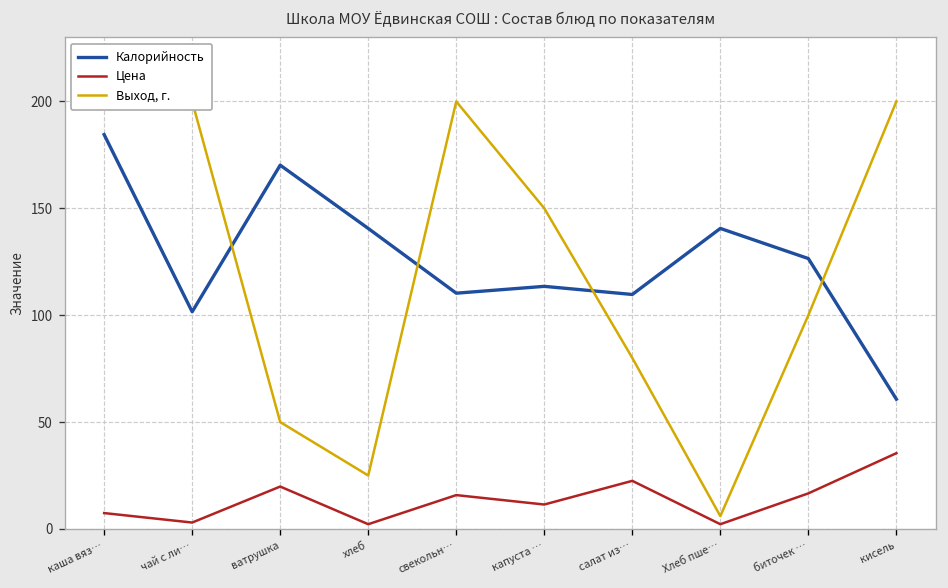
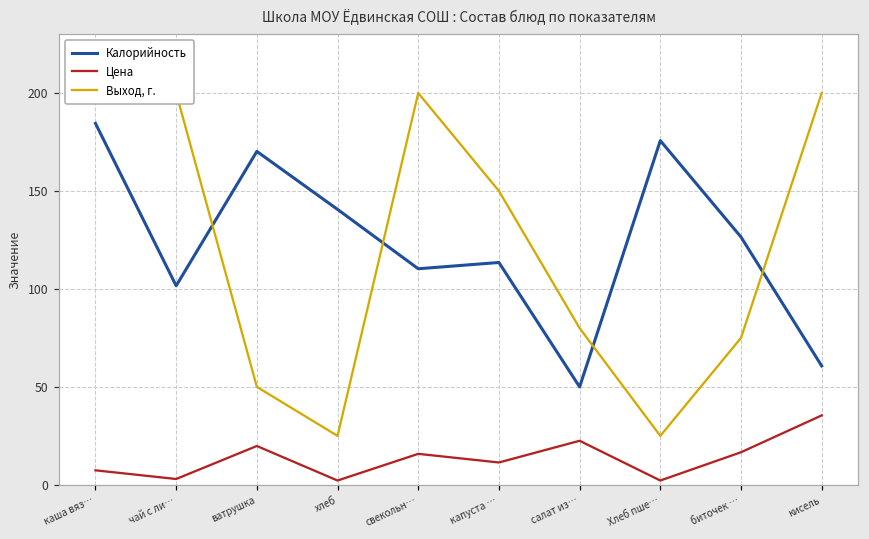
  {
    "Калорийность": {
      "каша вяз…": 185,
      "чай с ли…": 102,
      "ватрушка": 170,
      "хлеб": 141,
      "свекольн…": 110,
      "капуста …": 114,
-     "салат из…": 110,
-     "Хлеб пше…": 141,
+     "салат из…": 50,
+     "Хлеб пше…": 176,
      "биточек …": 127,
      "кисель": 61
    },
    "Цена": {
      "каша вяз…": 7,
      "чай с ли…": 3,
      "ватрушка": 20,
      "хлеб": 2,
      "свекольн…": 16,
      "капуста …": 11,
      "салат из…": 23,
      "Хлеб пше…": 2,
      "биточек …": 17,
      "кисель": 35
    },
    "Выход, г.": {
      "ватрушка": 50,
      "хлеб": 25,
      "свекольн…": 200,
      "капуста …": 150,
      "салат из…": 80,
-     "Хлеб пше…": 6,
-     "биточек …": 100,
+     "Хлеб пше…": 25,
+     "биточек …": 75,
      "кисель": 200
    }
  }
